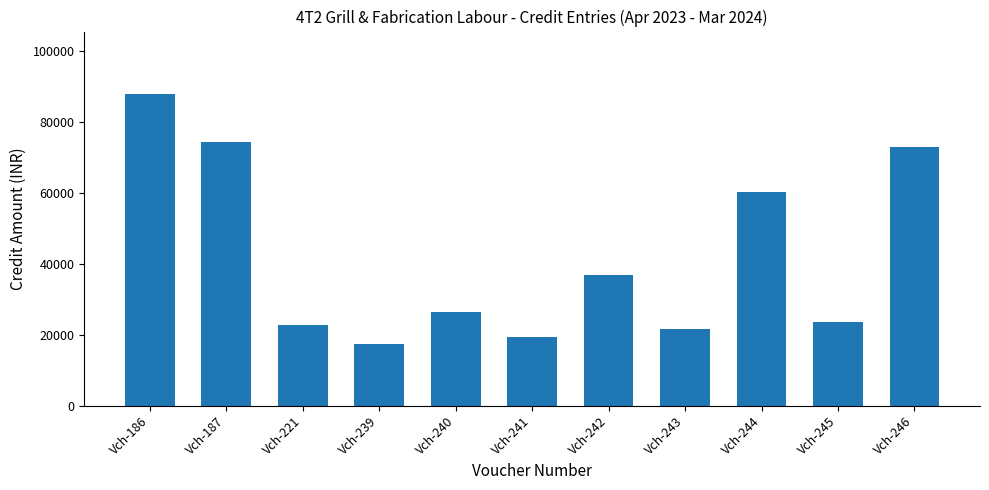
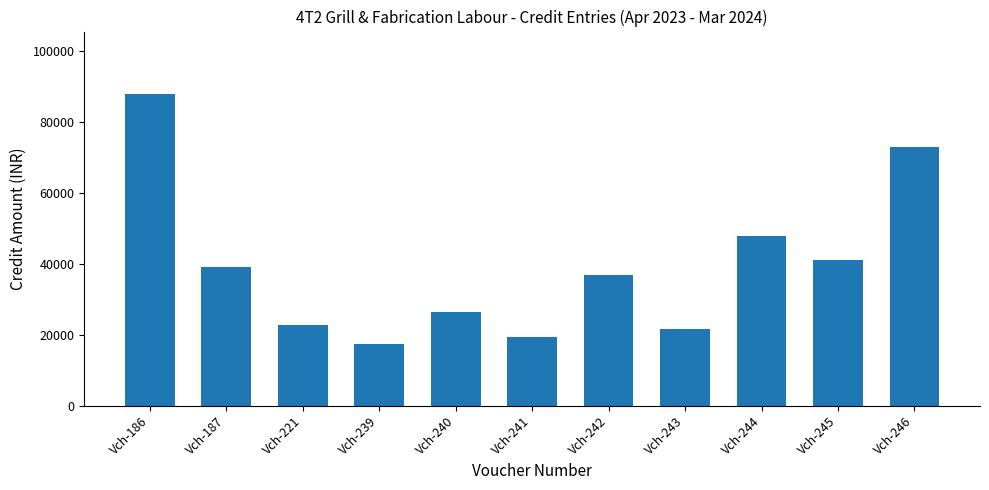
  {
    "Vch-186": 88000,
-   "Vch-187": 74000,
+   "Vch-187": 39000,
    "Vch-221": 23000,
    "Vch-239": 17000,
    "Vch-240": 27000,
    "Vch-241": 19000,
    "Vch-242": 37000,
    "Vch-243": 22000,
-   "Vch-244": 60000,
-   "Vch-245": 24000,
+   "Vch-244": 48000,
+   "Vch-245": 41000,
    "Vch-246": 73000
  }
